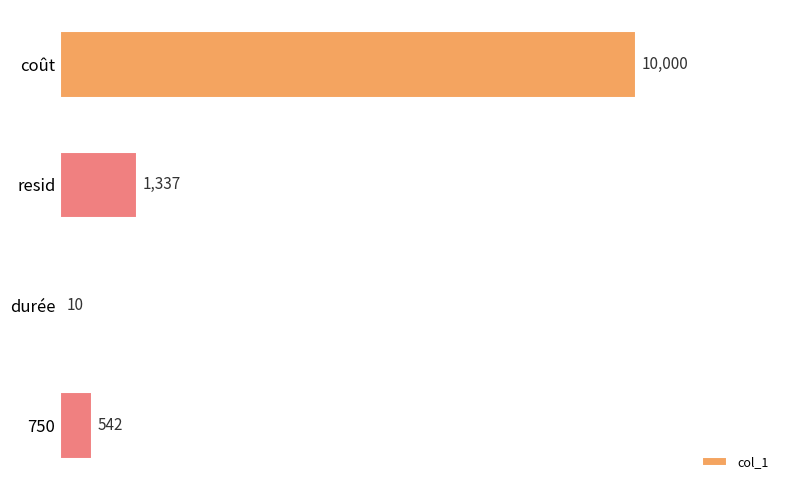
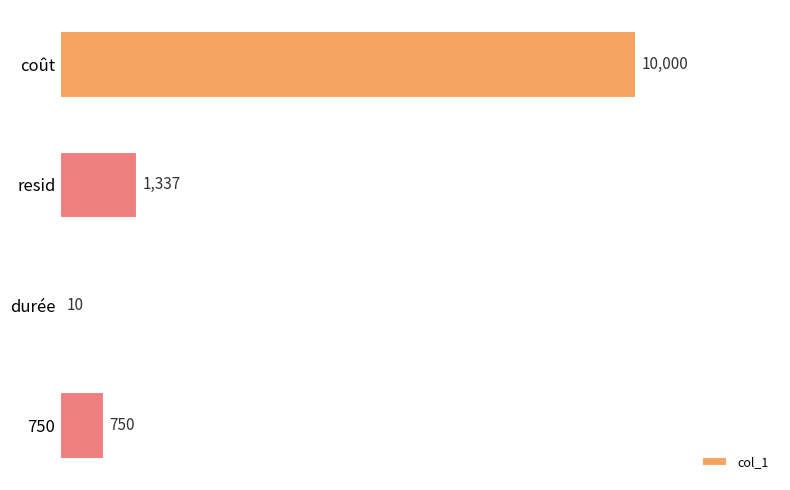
  {
    "coût": "10,000",
    "resid": "1,337",
    "durée": "10",
-   "750": "542"
+   "750": "750"
  }
